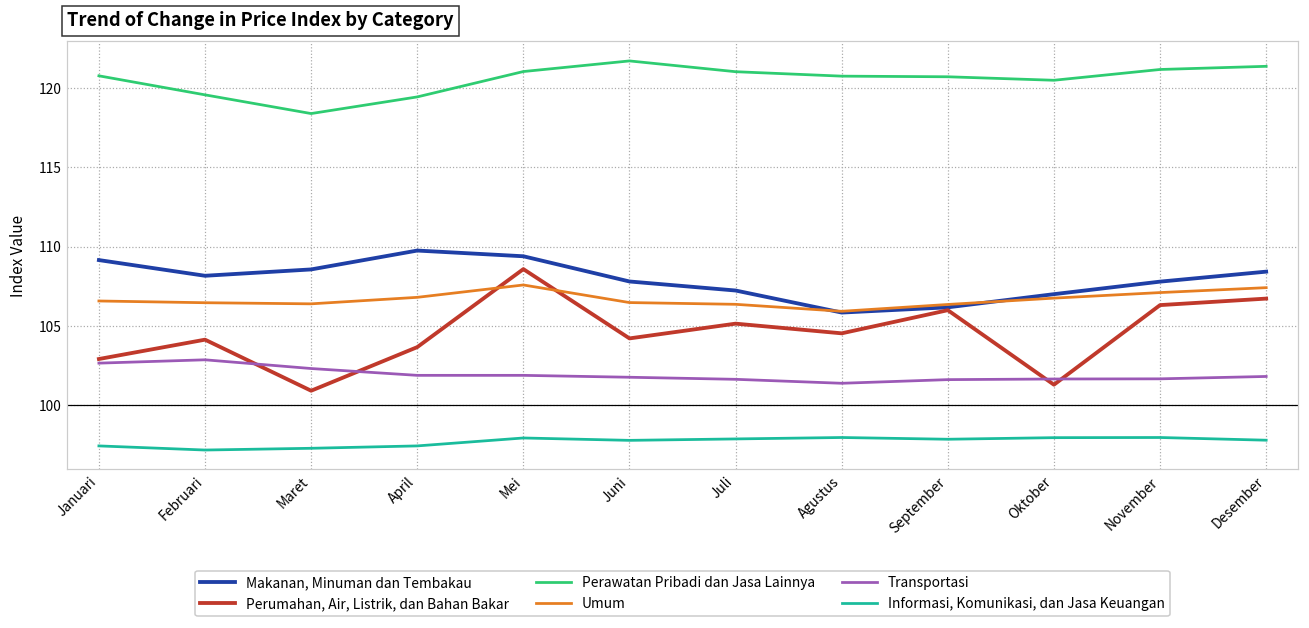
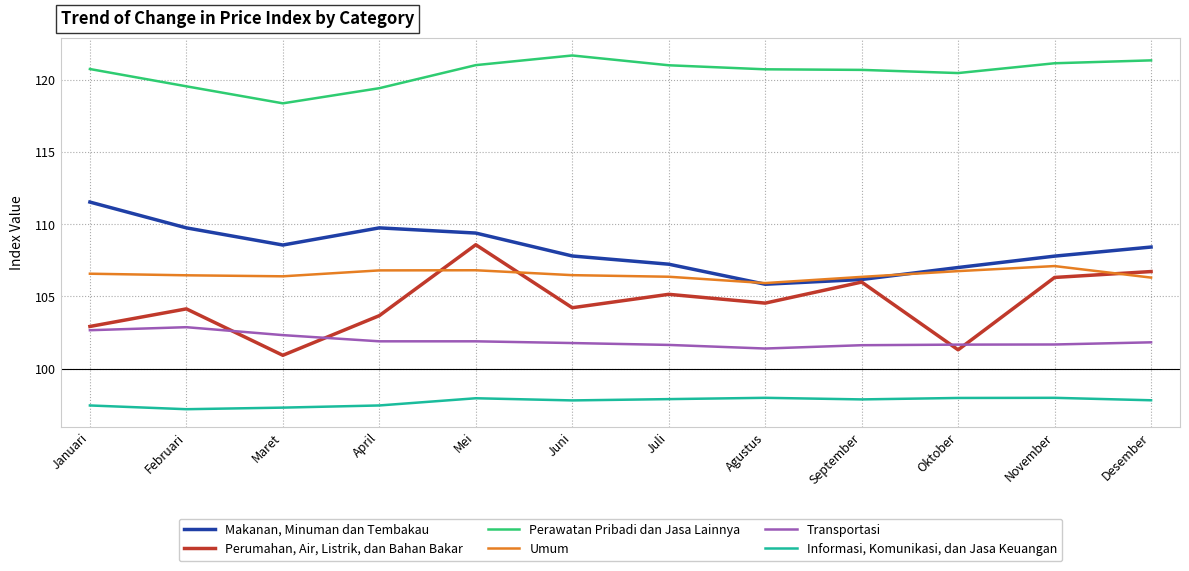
  {
    "Makanan, Minuman dan Tembakau": {
-     "Januari": 109.2,
-     "Februari": 108.2,
+     "Januari": 111.6,
+     "Februari": 109.8,
      "Maret": 108.6,
      "April": 109.8,
      "Mei": 109.4,
      "Juni": 107.8,
      "Juli": 107.2,
      "September": 106.2,
      "Oktober": 107.0,
      "November": 107.8,
      "Desember": 108.4
    },
    "Perumahan, Air, Listrik, dan Bahan Bakar": {
      "Januari": 102.9,
      "Februari": 104.1,
      "Maret": 100.9,
      "April": 103.7,
      "Mei": 108.6,
      "Juni": 104.2,
      "Juli": 105.2,
      "Agustus": 104.5,
      "September": 106.0,
      "Oktober": 101.3,
      "November": 106.3,
      "Desember": 106.7
    },
    "Umum": {
      "Januari": 106.6,
      "Februari": 106.5,
      "Maret": 106.4,
      "April": 106.8,
-     "Mei": 107.6,
+     "Mei": 106.8,
      "Juni": 106.5,
      "Juli": 106.4,
      "September": 106.4,
      "Oktober": 106.8,
      "November": 107.1,
-     "Desember": 107.4
+     "Desember": 106.3
    },
    "Transportasi": {
      "Januari": 102.7,
      "Februari": 102.9,
      "Maret": 102.3,
      "April": 101.9,
      "Mei": 101.9,
      "Juni": 101.8,
      "Juli": 101.6,
      "Agustus": 101.4,
      "September": 101.6,
      "Oktober": 101.7,
      "November": 101.7,
      "Desember": 101.8
    }
  }
